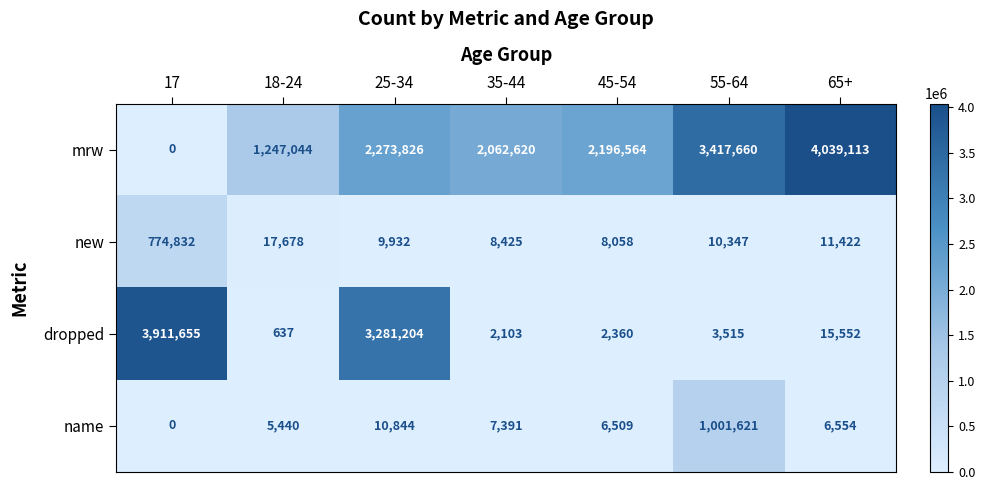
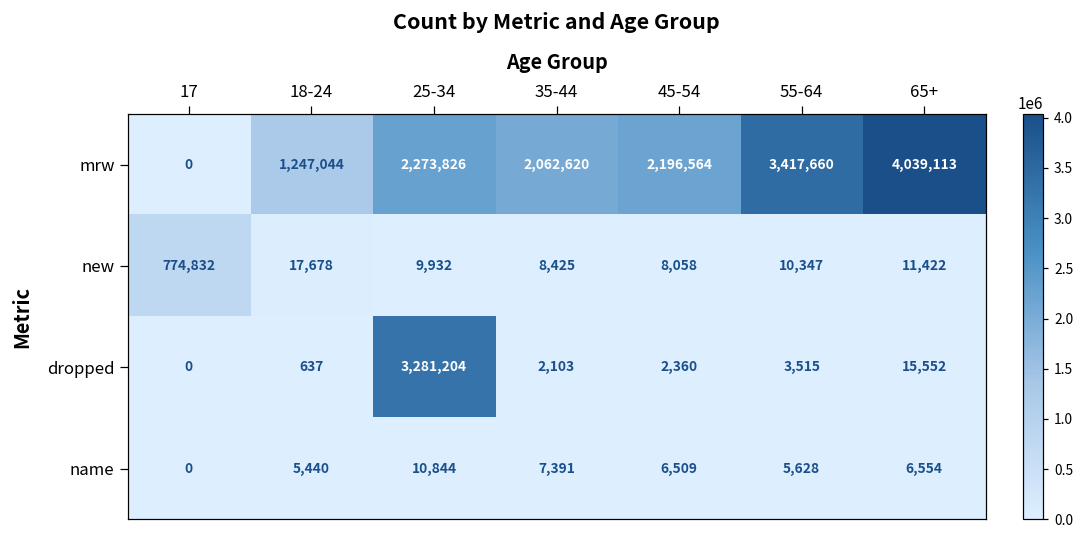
  {
    "mrw": {
      "17": "0",
      "18-24": "1,247,044",
      "25-34": "2,273,826",
      "35-44": "2,062,620",
      "45-54": "2,196,564",
      "55-64": "3,417,660",
      "65+": "4,039,113"
    },
    "new": {
      "17": "774,832",
      "18-24": "17,678",
      "25-34": "9,932",
      "35-44": "8,425",
      "45-54": "8,058",
      "55-64": "10,347",
      "65+": "11,422"
    },
    "dropped": {
-     "17": "3,911,655",
+     "17": "0",
      "18-24": "637",
      "25-34": "3,281,204",
      "35-44": "2,103",
      "45-54": "2,360",
      "55-64": "3,515",
      "65+": "15,552"
    },
    "name": {
      "17": "0",
      "18-24": "5,440",
      "25-34": "10,844",
      "35-44": "7,391",
      "45-54": "6,509",
-     "55-64": "1,001,621",
+     "55-64": "5,628",
      "65+": "6,554"
    }
  }
